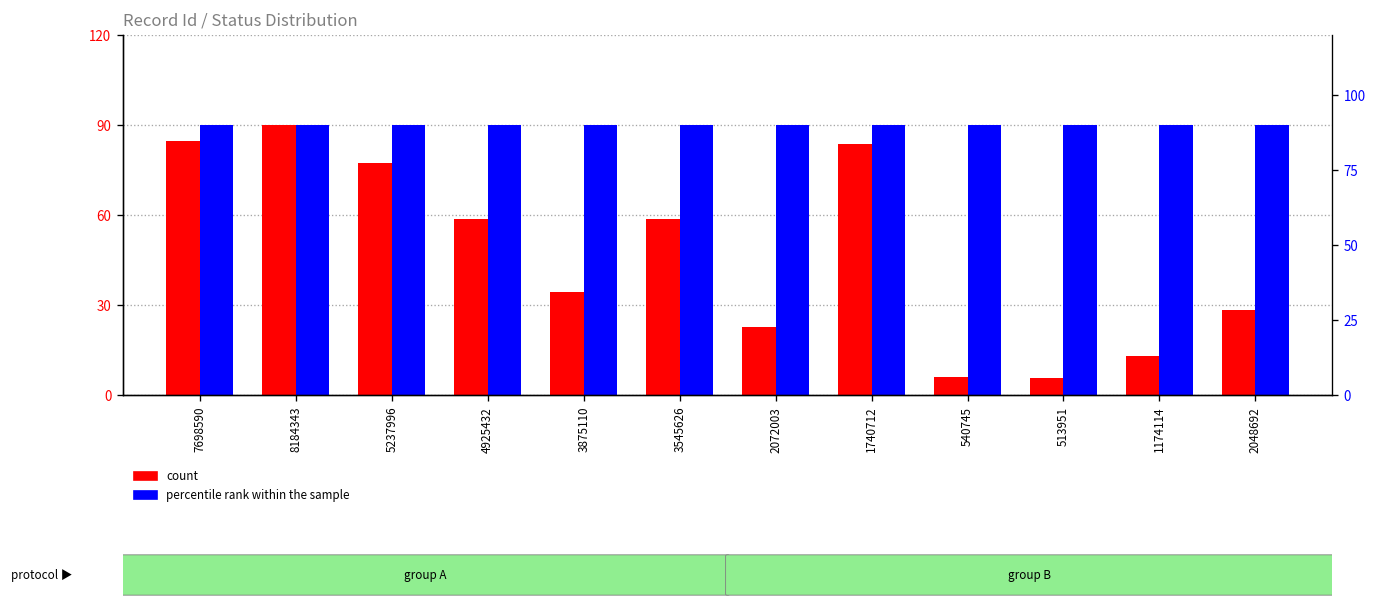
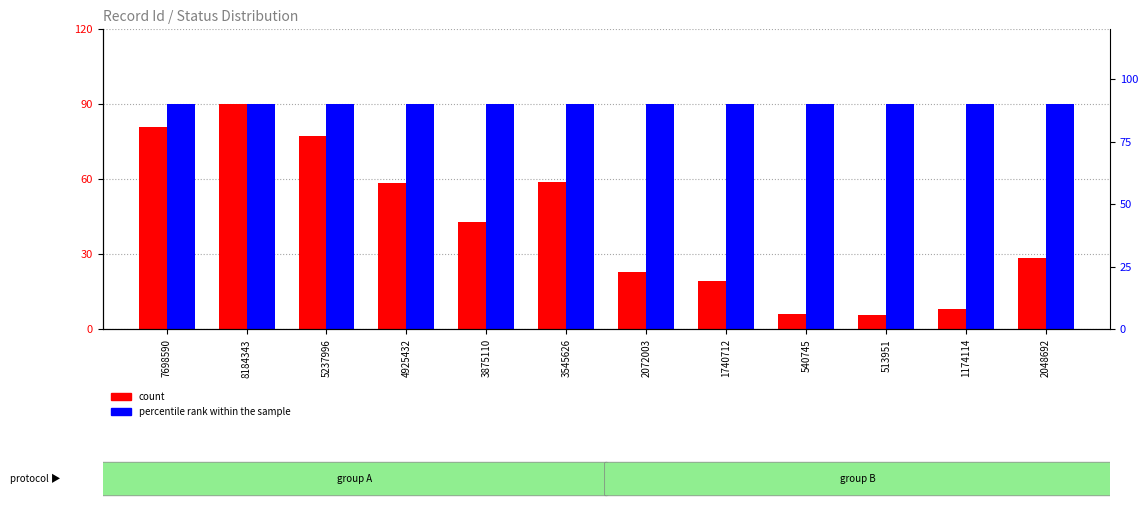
  {
    "count": {
-     "7698590": 85,
+     "7698590": 81,
      "8184343": 90,
      "5237996": 77,
      "4925432": 59,
-     "3875110": 34,
+     "3875110": 43,
      "3545626": 59,
      "2072003": 23,
-     "1740712": 84,
+     "1740712": 19,
      "540745": 6,
      "513951": 6,
-     "1174114": 13,
+     "1174114": 8,
      "2048692": 28
    },
    "percentile rank within the sample": {
      "7698590": 90,
      "8184343": 90,
      "5237996": 90,
      "4925432": 90,
      "3875110": 90,
      "3545626": 90,
      "2072003": 90,
      "1740712": 90,
      "540745": 90,
      "513951": 90,
      "1174114": 90,
      "2048692": 90
    }
  }
